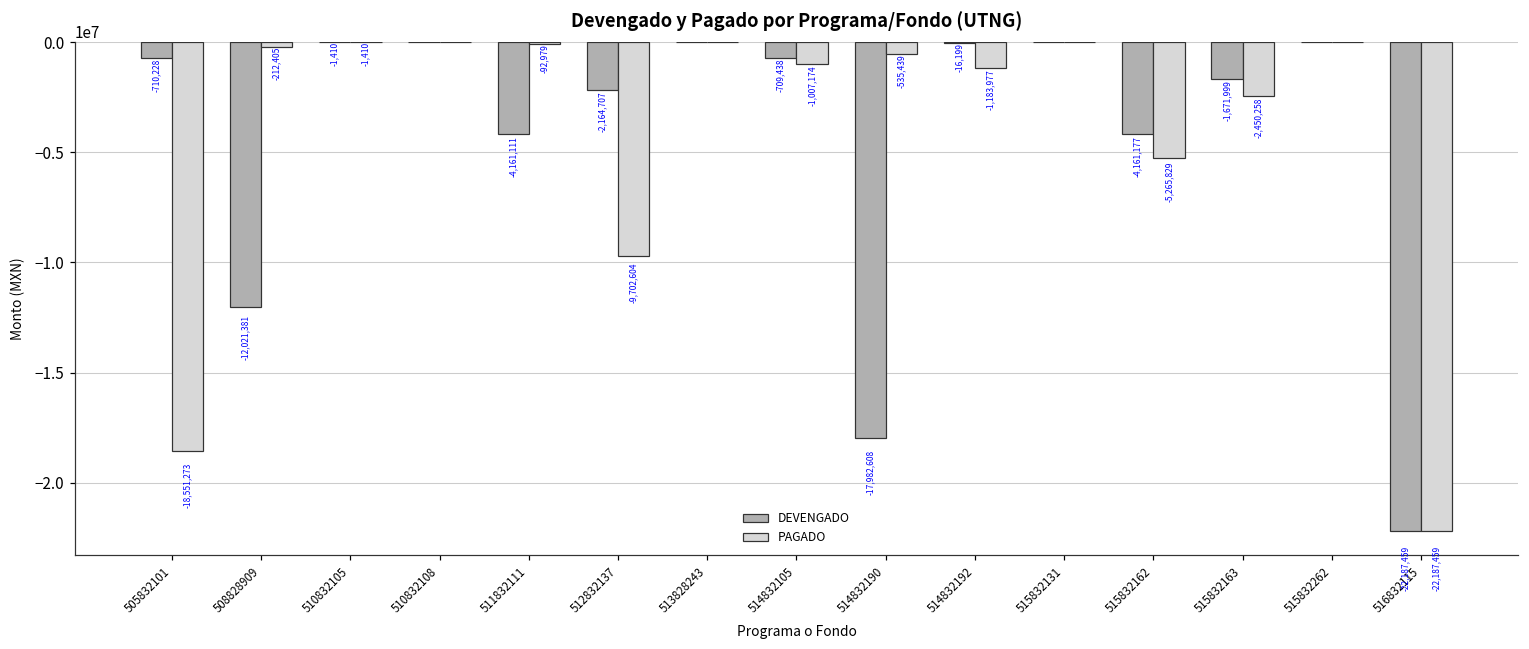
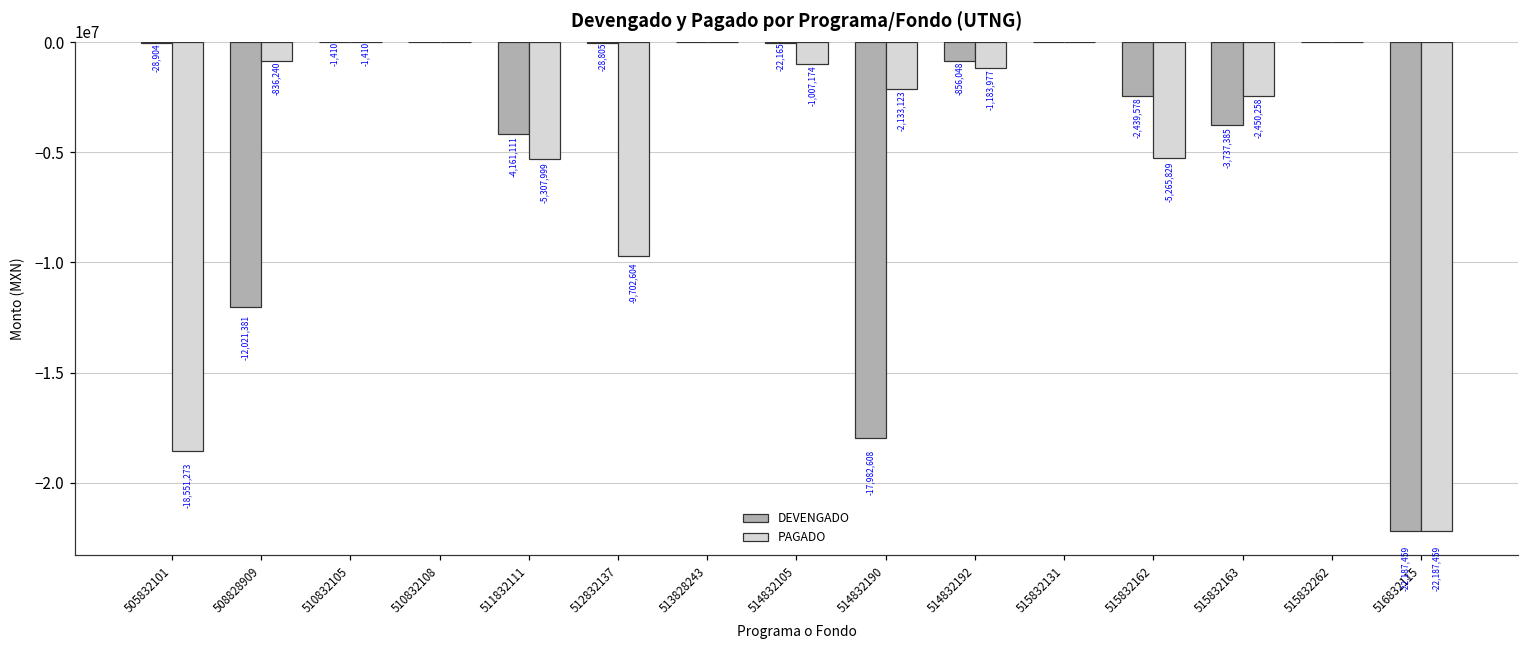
  {
    "DEVENGADO": {
-     "505832101": "-710,228",
+     "505832101": "-28,904",
      "508828909": "-12,021,381",
      "510832105": "-1,410",
      "511832111": "-4,161,111",
-     "512832137": "-2,164,707",
-     "514832105": "-709,438",
+     "512832137": "-28,805",
+     "514832105": "-22,165",
      "514832190": "-17,982,608",
-     "514832192": "-16,199",
-     "515832162": "-4,161,177",
-     "515832163": "-1,671,999",
+     "514832192": "-856,048",
+     "515832162": "-2,439,578",
+     "515832163": "-3,737,385",
      "516832115": "-22,187,459"
    },
    "PAGADO": {
      "505832101": "-18,551,273",
-     "508828909": "-212,405",
+     "508828909": "-836,240",
      "510832105": "-1,410",
-     "511832111": "-92,979",
+     "511832111": "-5,307,999",
      "512832137": "-9,702,604",
      "514832105": "-1,007,174",
-     "514832190": "-535,439",
+     "514832190": "-2,133,123",
      "514832192": "-1,183,977",
      "515832162": "-5,265,829",
      "515832163": "-2,450,258",
      "516832115": "-22,187,459"
    }
  }
